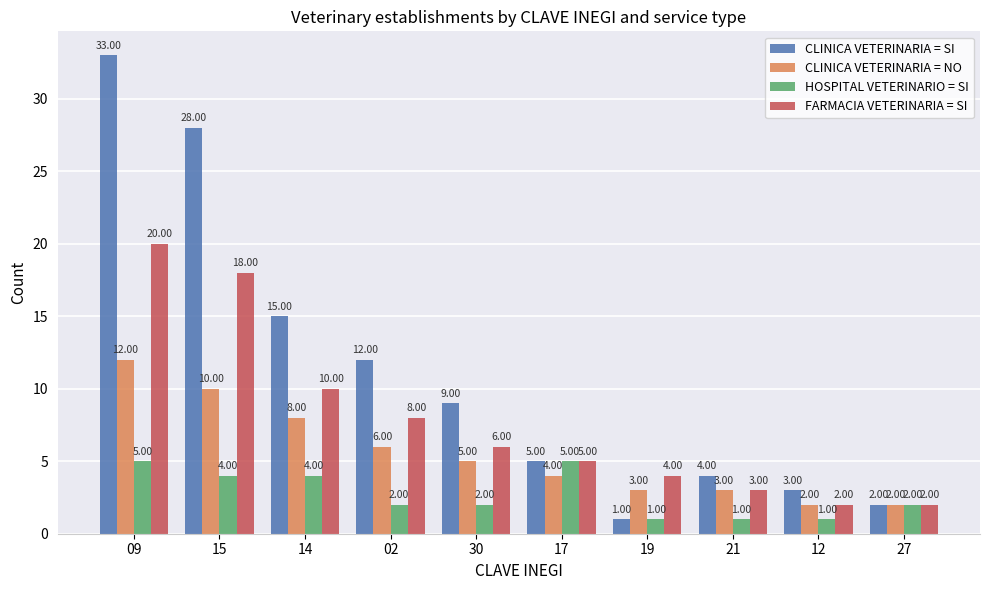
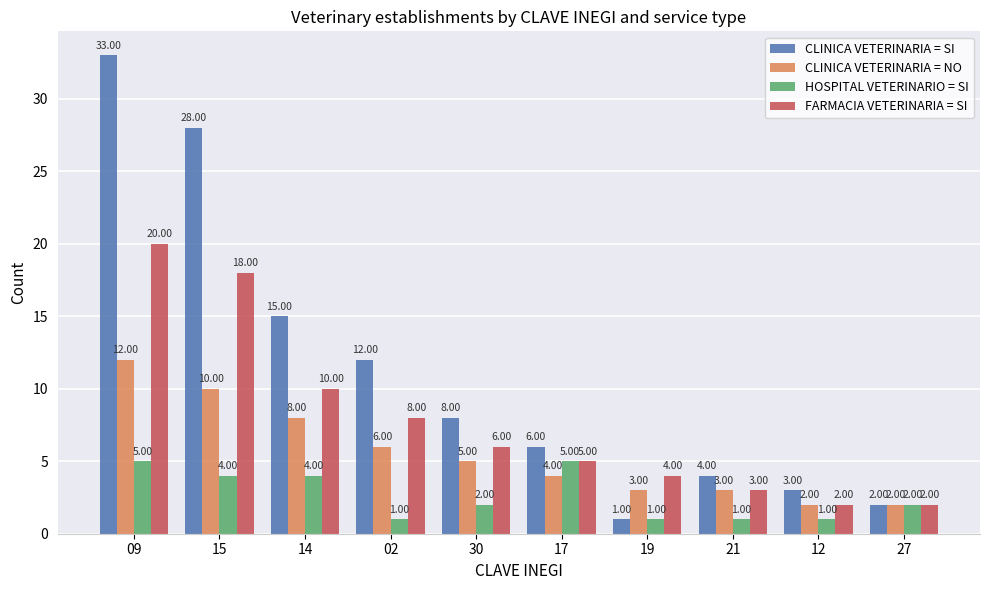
  {
    "CLINICA VETERINARIA = SI": {
      "09": 33.00,
      "15": 28.00,
      "14": 15.00,
      "02": 12.00,
-     "30": 9.00,
-     "17": 5.00,
+     "30": 8.00,
+     "17": 6.00,
      "19": 1.00,
      "21": 4.00,
      "12": 3.00
    },
    "HOSPITAL VETERINARIO = SI": {
      "09": 5.00,
      "15": 4.00,
      "14": 4.00,
-     "02": 2.00,
+     "02": 1.00,
      "30": 2.00,
      "17": 5.00,
      "19": 1.00,
      "21": 1.00,
      "12": 1.00
    }
  }
